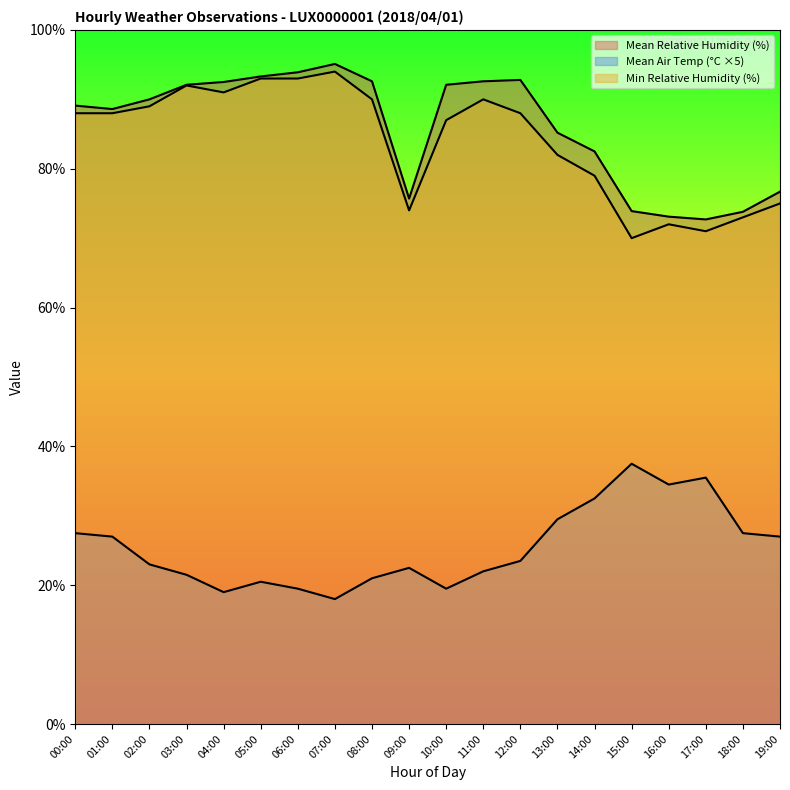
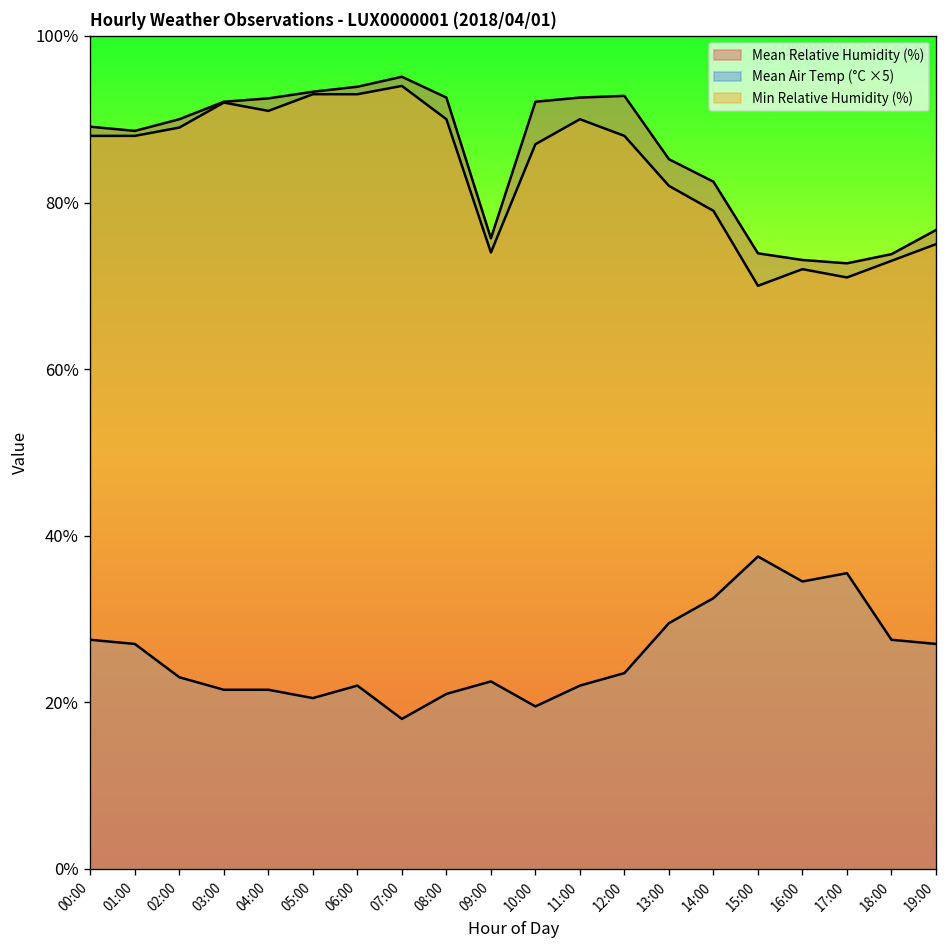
  {
    "Mean Relative Humidity (%)": {
      "00:00": "89%",
      "01:00": "89%",
      "02:00": "90%",
      "04:00": "93%",
      "06:00": "94%",
      "07:00": "95%",
      "08:00": "93%",
      "09:00": "76%",
      "10:00": "92%",
      "11:00": "93%",
      "12:00": "93%",
      "13:00": "85%",
      "14:00": "83%",
      "15:00": "74%",
      "16:00": "73%",
      "17:00": "73%",
      "18:00": "74%",
      "19:00": "77%"
    },
    "Mean Air Temp (°C ×5)": {
      "00:00": "28%",
      "01:00": "27%",
      "02:00": "23%",
      "03:00": "22%",
-     "04:00": "19%",
+     "04:00": "22%",
      "05:00": "21%",
-     "06:00": "20%",
+     "06:00": "22%",
      "07:00": "18%",
      "08:00": "21%",
      "09:00": "23%",
      "10:00": "20%",
      "11:00": "22%",
      "12:00": "24%",
      "13:00": "30%",
      "14:00": "33%",
      "15:00": "38%",
      "16:00": "35%",
      "17:00": "36%",
      "18:00": "28%",
      "19:00": "27%"
    },
    "Min Relative Humidity (%)": {
      "00:00": "88%",
      "01:00": "88%",
      "02:00": "89%",
      "04:00": "91%",
      "06:00": "93%",
      "07:00": "94%",
      "08:00": "90%",
      "09:00": "74%",
      "10:00": "87%",
      "11:00": "90%",
      "12:00": "88%",
      "13:00": "82%",
      "14:00": "79%",
      "15:00": "70%",
      "16:00": "72%",
      "17:00": "71%",
      "18:00": "73%",
      "19:00": "75%"
    }
  }
